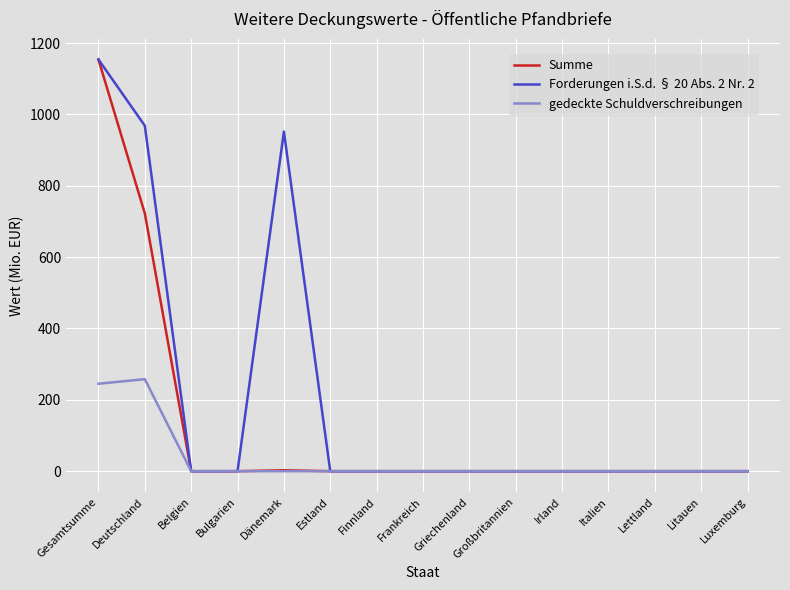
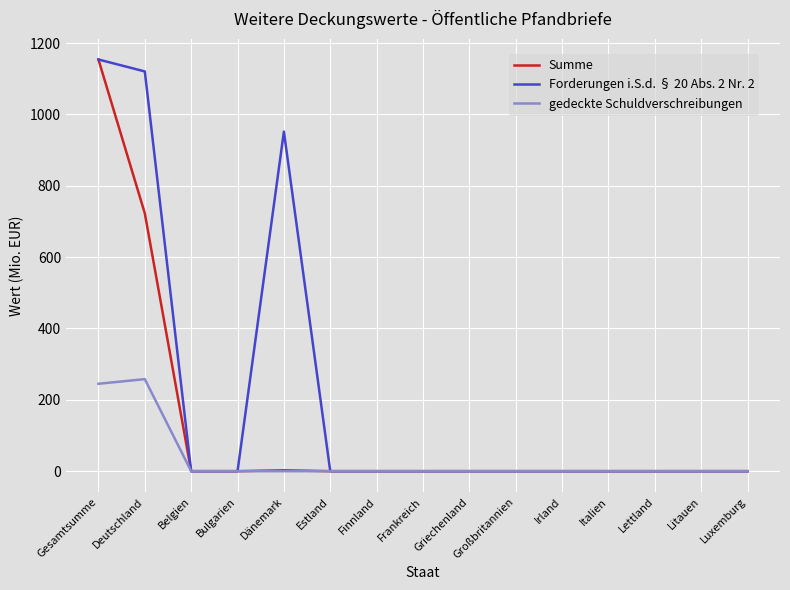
  {
    "Summe": {
      "Deutschland": 720
    },
    "Forderungen i.S.d. § 20 Abs. 2 Nr. 2": {
-     "Deutschland": 970,
+     "Deutschland": 1120,
      "Dänemark": 950
    },
    "gedeckte Schuldverschreibungen": {
      "Gesamtsumme": 250,
      "Deutschland": 260
    }
  }
